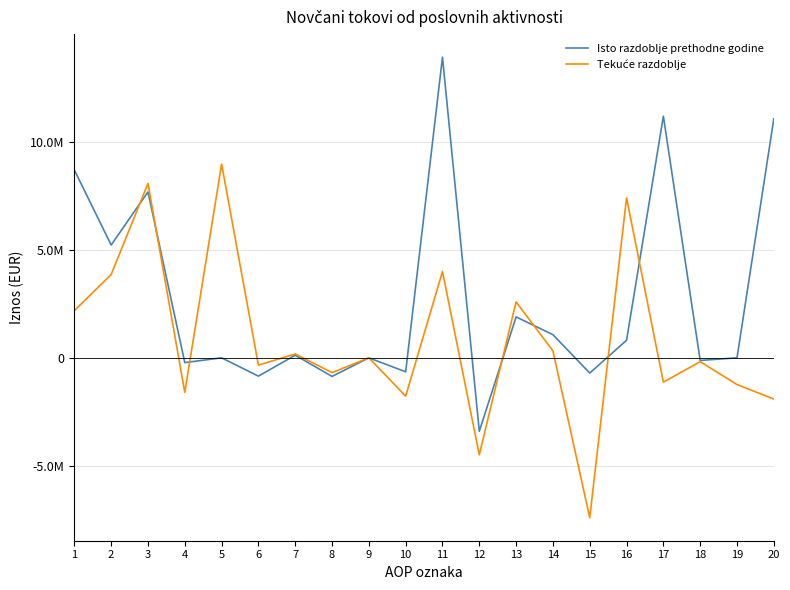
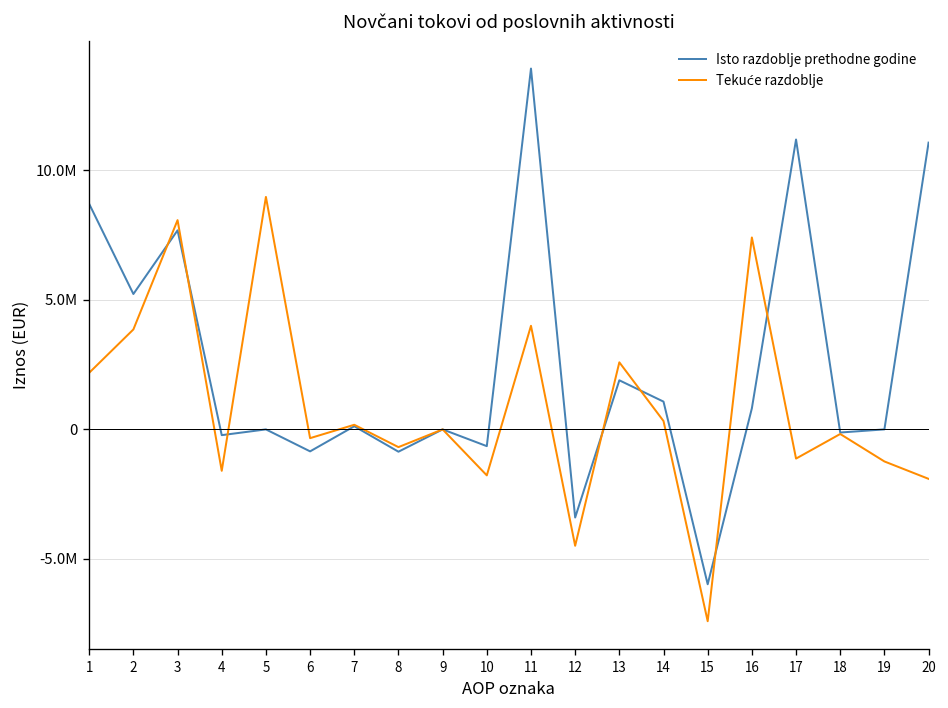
  {
    "Isto razdoblje prethodne godine": {
      "1": 8700000,
      "2": 5200000,
      "3": 7700000,
      "4": -200000,
      "5": 0,
      "6": -800000,
      "8": -900000,
      "10": -600000,
      "11": 13900000,
      "12": -3400000,
      "13": 1900000,
      "14": 1100000,
-     "15": -700000,
+     "15": -6000000,
      "16": 800000,
      "17": 11200000,
      "19": 0,
      "20": 11100000
    },
    "Tekuće razdoblje": {
      "1": 2200000,
      "2": 3900000,
      "3": 8100000,
      "4": -1600000,
      "5": 9000000,
      "6": -300000,
      "8": -700000,
      "10": -1800000,
      "11": 4000000,
      "12": -4500000,
      "13": 2600000,
      "14": 300000,
      "15": -7400000,
      "16": 7400000,
      "17": -1100000,
      "19": -1200000,
      "20": -1900000
    }
  }
